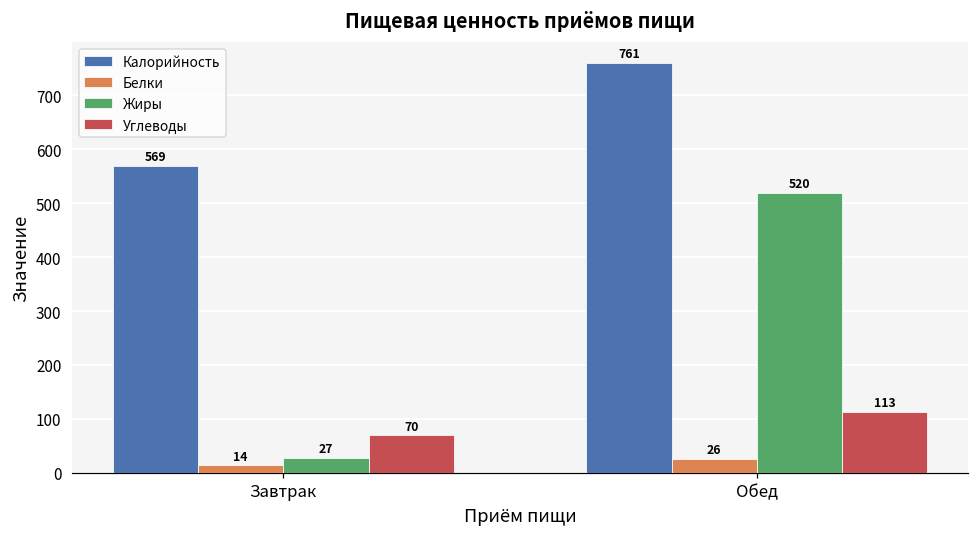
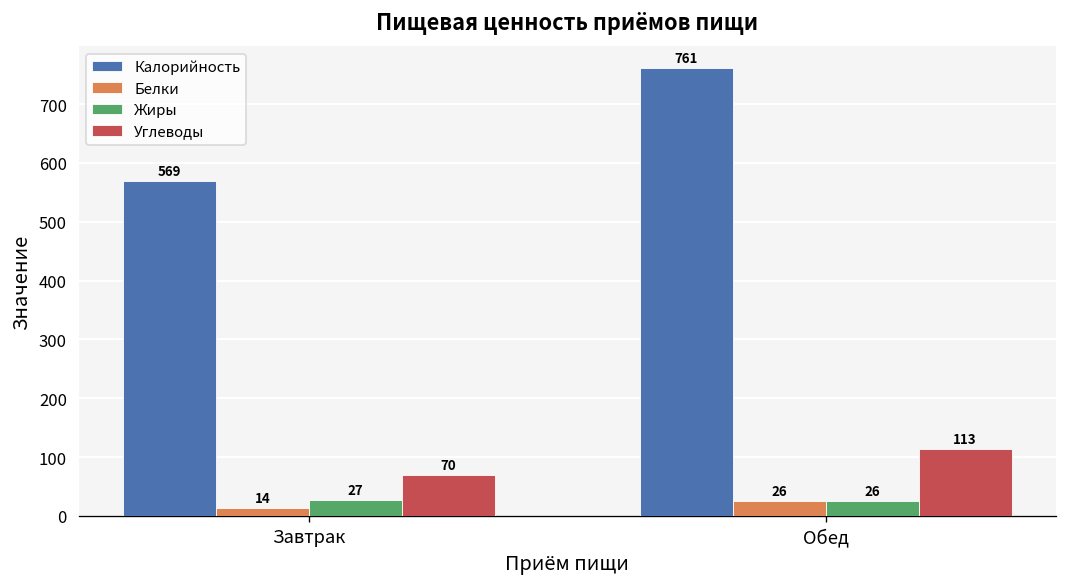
  {
    "Калорийность": {
      "Завтрак": 569,
      "Обед": 761
    },
    "Жиры": {
      "Завтрак": 27,
-     "Обед": 520
+     "Обед": 26
    }
  }
